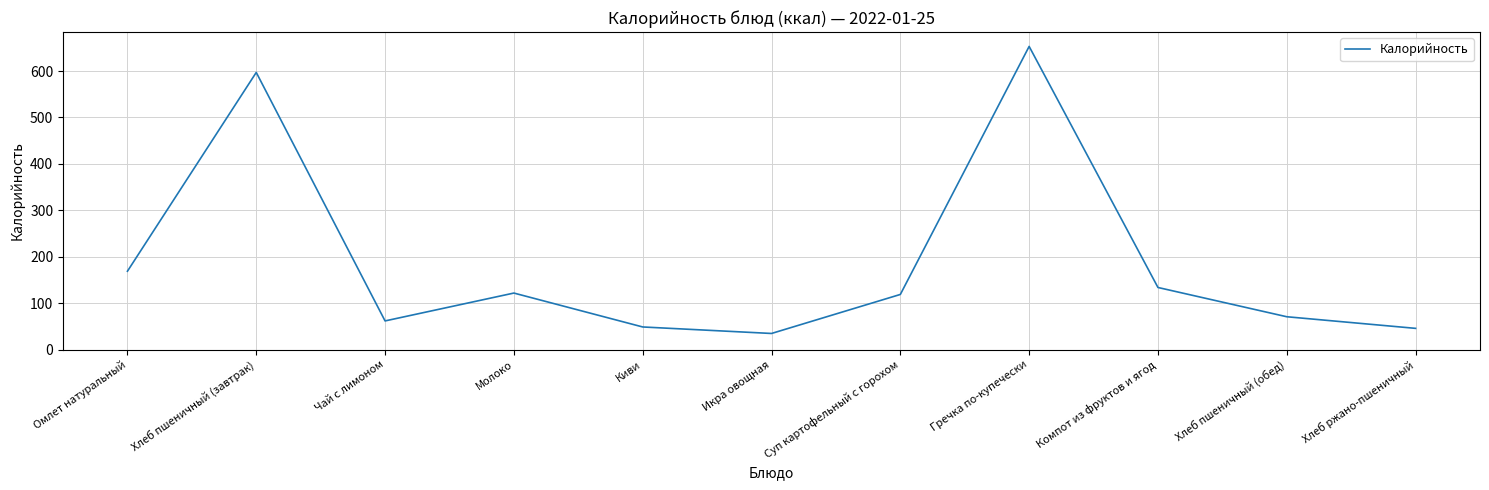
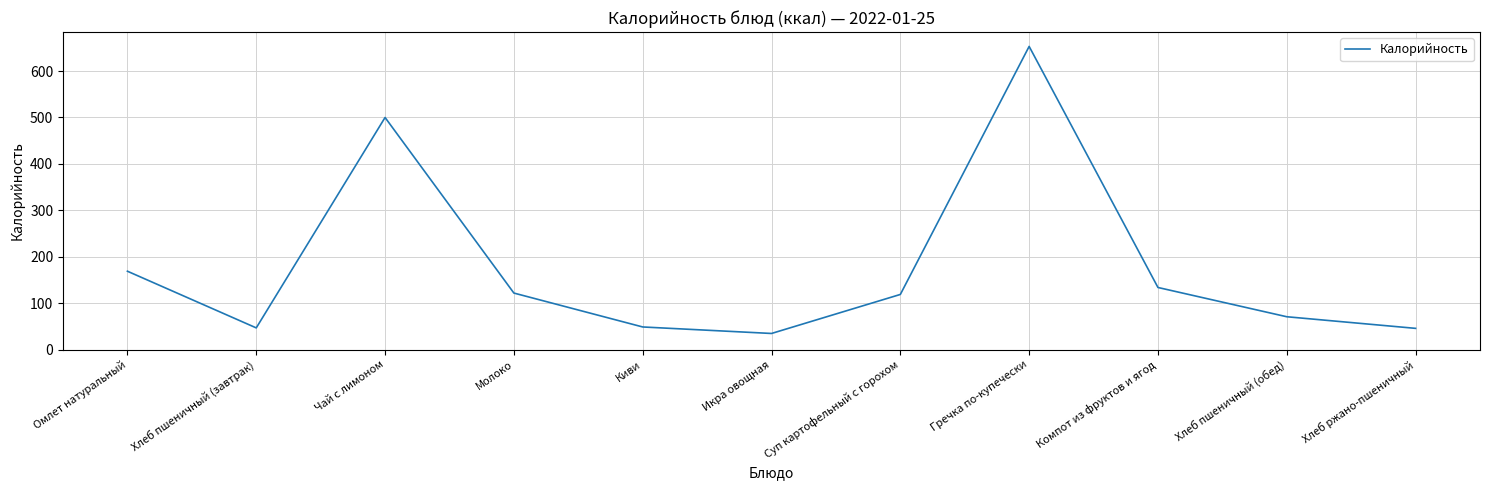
  {
    "Омлет натуральный": 170,
-   "Хлеб пшеничный (завтрак)": 600,
-   "Чай с лимоном": 60,
+   "Хлеб пшеничный (завтрак)": 50,
+   "Чай с лимоном": 500,
    "Молоко": 120,
    "Киви": 50,
    "Икра овощная": 40,
    "Суп картофельный с горохом": 120,
    "Гречка по-купечески": 650,
    "Компот из фруктов и ягод": 130,
    "Хлеб пшеничный (обед)": 70,
    "Хлеб ржано-пшеничный": 50
  }
